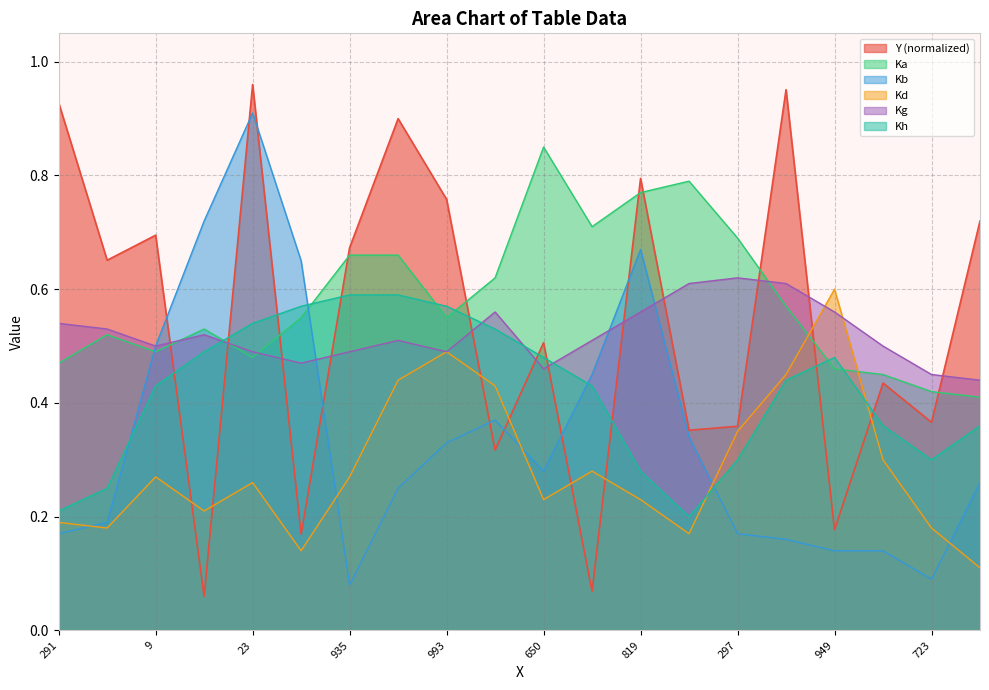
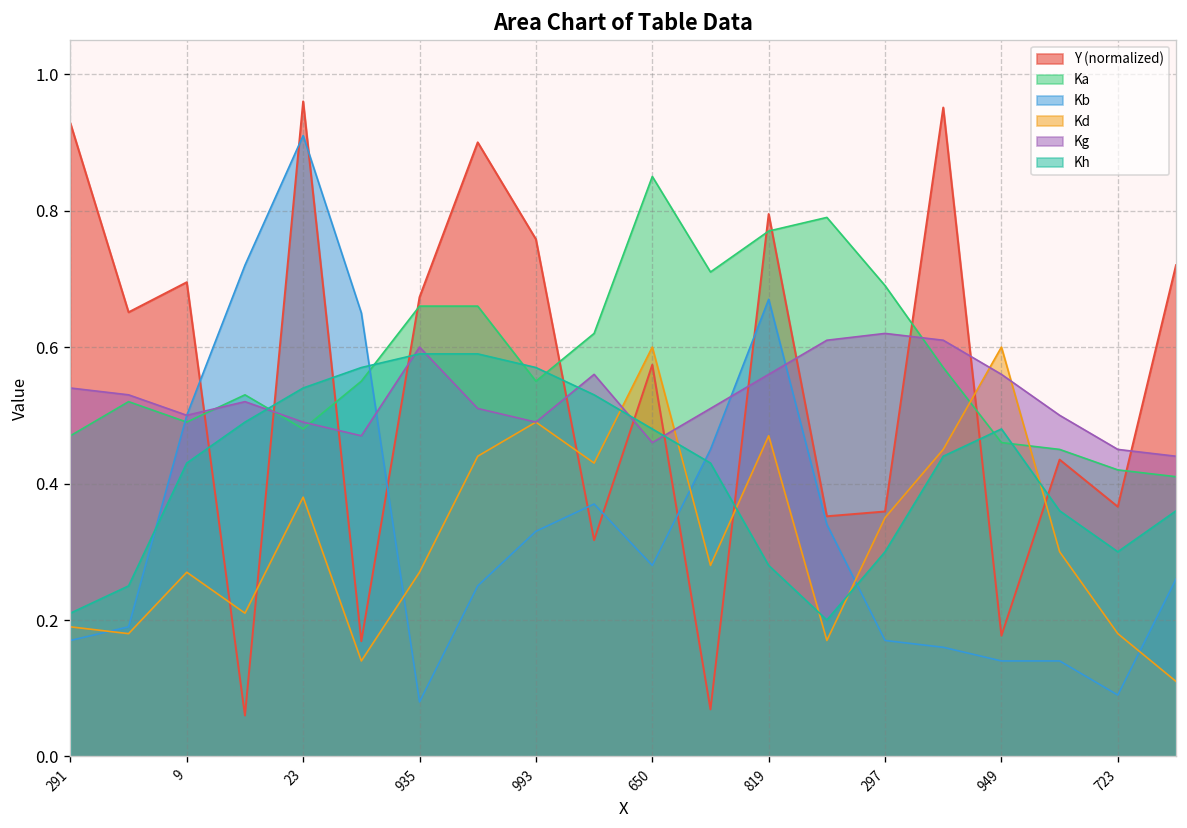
  {
    "Y (normalized)": {
      "291": 0.93,
      "23": 0.96,
      "935": 0.67,
      "993": 0.76,
-     "650": 0.51,
+     "650": 0.57,
      "819": 0.80,
      "297": 0.36,
      "949": 0.18,
      "723": 0.37
    },
    "Kd": {
      "291": 0.19,
-     "23": 0.26,
+     "23": 0.38,
      "935": 0.27,
-     "650": 0.23,
-     "819": 0.23,
+     "650": 0.60,
+     "819": 0.47,
      "297": 0.35,
      "949": 0.60,
      "723": 0.18
    },
    "Kg": {
      "291": 0.54,
      "23": 0.49,
-     "935": 0.49,
+     "935": 0.60,
      "650": 0.46,
      "819": 0.56,
      "297": 0.62,
      "949": 0.56,
      "723": 0.45
    }
  }
